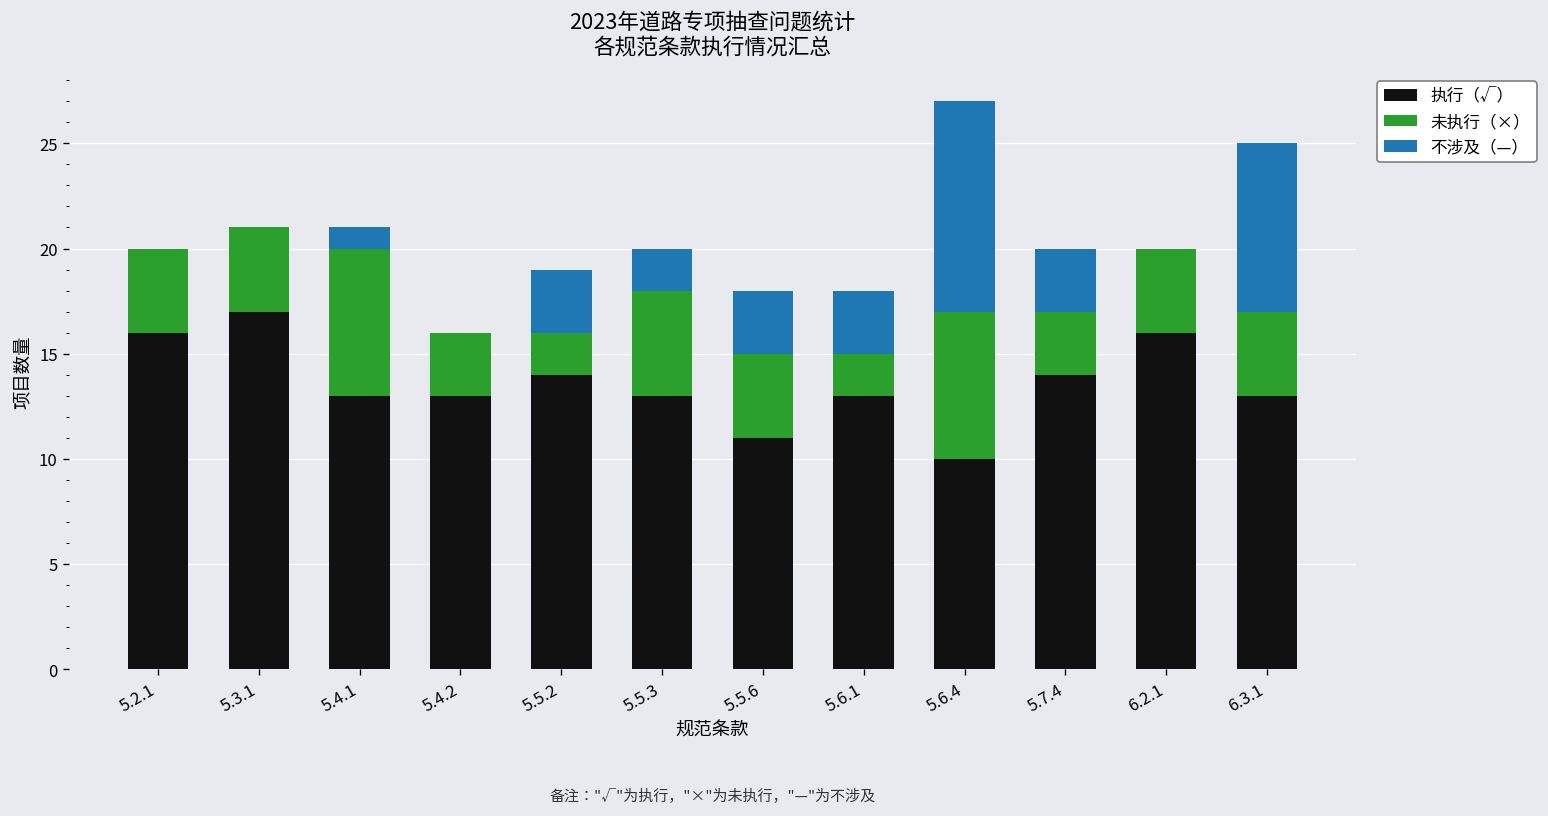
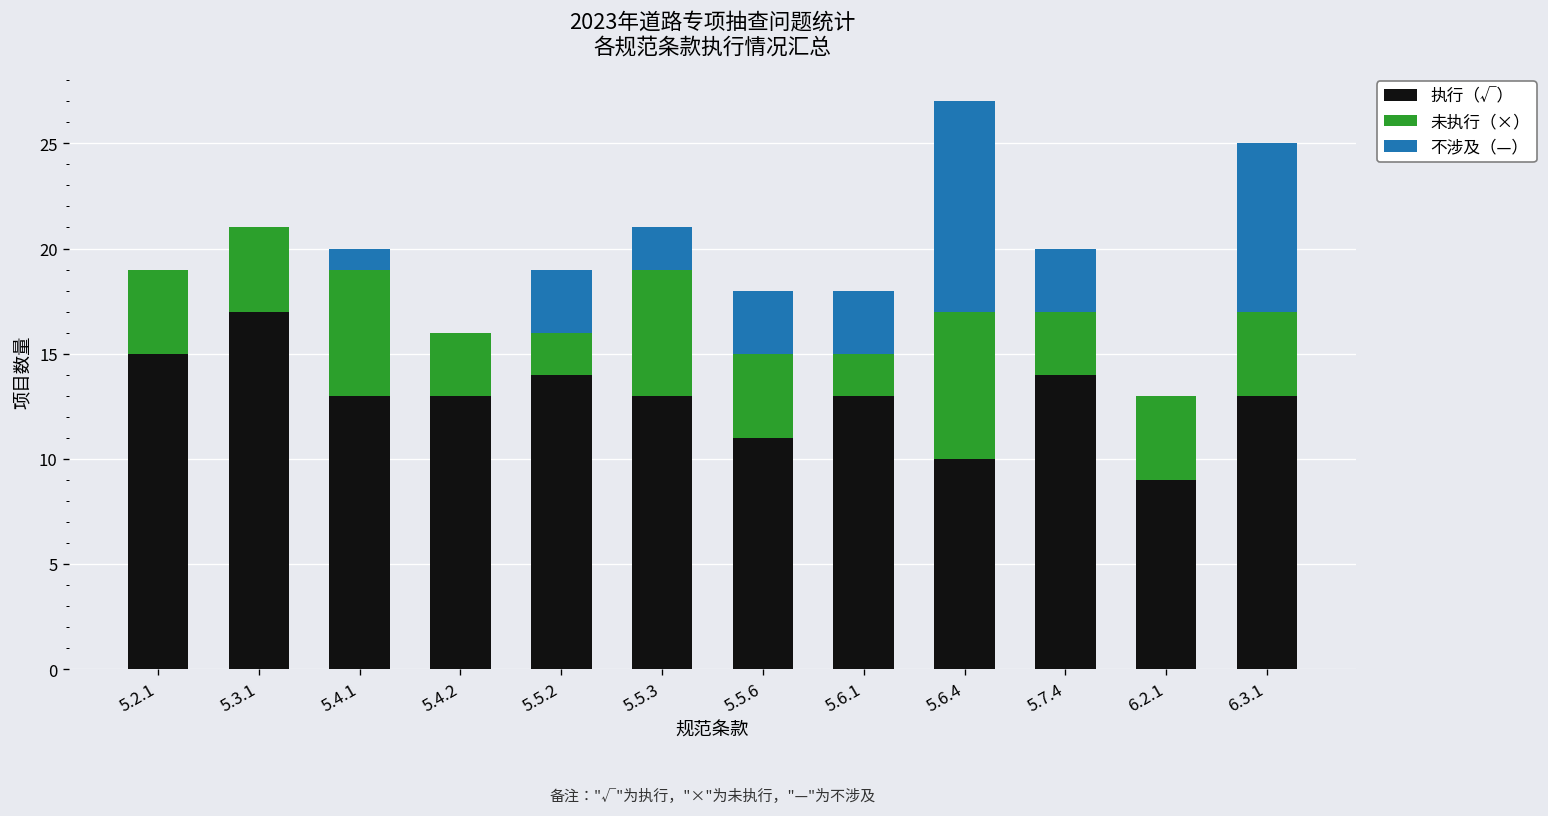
  {
    "执行（√）": {
-     "5.2.1": 16,
+     "5.2.1": 15,
      "5.3.1": 17,
      "5.4.1": 13,
      "5.4.2": 13,
      "5.5.2": 14,
      "5.5.3": 13,
      "5.5.6": 11,
      "5.6.1": 13,
      "5.6.4": 10,
      "5.7.4": 14,
-     "6.2.1": 16,
+     "6.2.1": 9,
      "6.3.1": 13
    },
    "未执行（×）": {
      "5.2.1": 4,
      "5.3.1": 4,
-     "5.4.1": 7,
+     "5.4.1": 6,
      "5.4.2": 3,
      "5.5.2": 2,
-     "5.5.3": 5,
+     "5.5.3": 6,
      "5.5.6": 4,
      "5.6.1": 2,
      "5.6.4": 7,
      "5.7.4": 3,
      "6.2.1": 4,
      "6.3.1": 4
    },
    "不涉及（—）": {
      "5.2.1": 0,
      "5.3.1": 0,
      "5.4.1": 1,
      "5.4.2": 0,
      "5.5.2": 3,
      "5.5.3": 2,
      "5.5.6": 3,
      "5.6.1": 3,
      "5.6.4": 10,
      "5.7.4": 3,
      "6.2.1": 0,
      "6.3.1": 8
    }
  }
